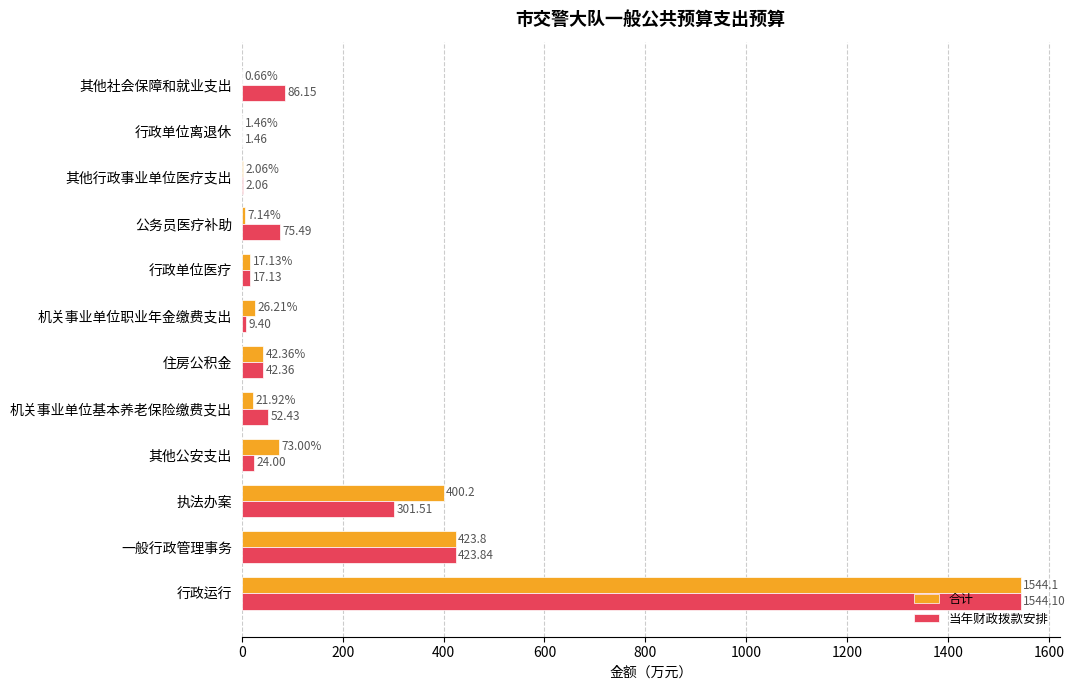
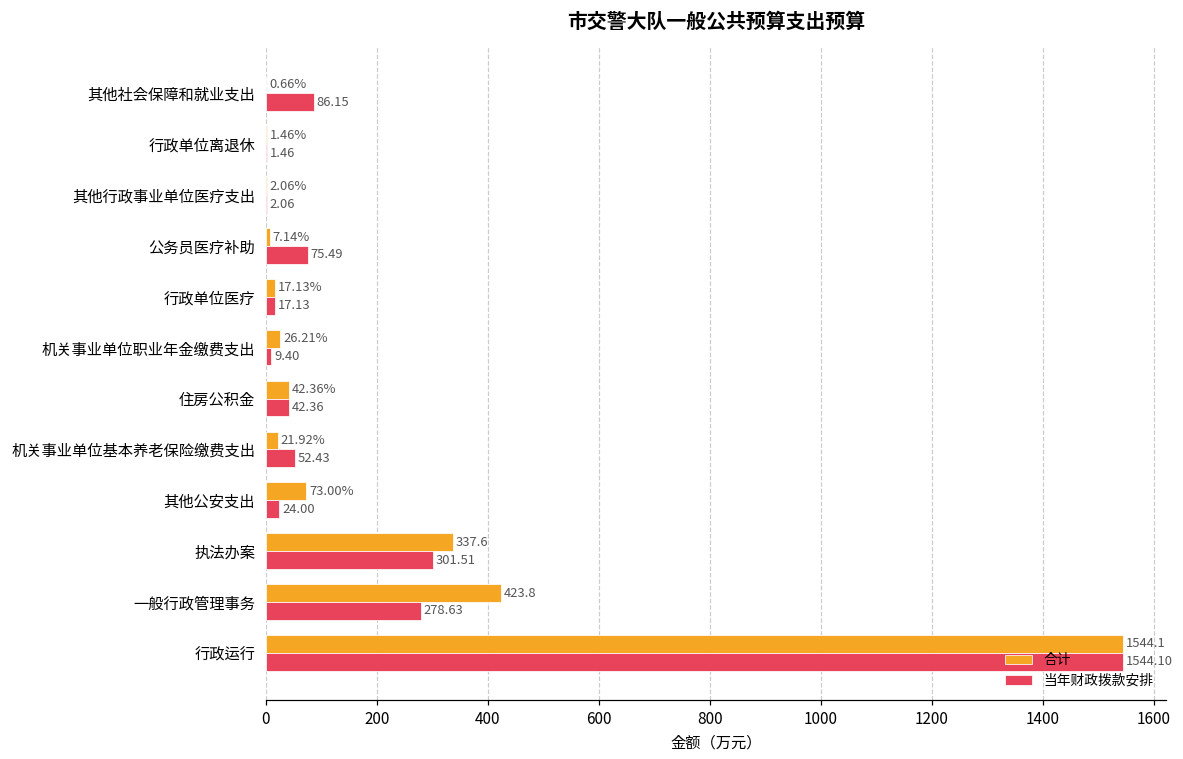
  {
    "合计": {
      "其他社会保障和就业支出": "0.66%",
      "行政单位离退休": "1.46%",
      "其他行政事业单位医疗支出": "2.06%",
      "公务员医疗补助": "7.14%",
      "行政单位医疗": "17.13%",
      "机关事业单位职业年金缴费支出": "26.21%",
      "住房公积金": "42.36%",
      "机关事业单位基本养老保险缴费支出": "21.92%",
      "其他公安支出": "73.00%",
-     "执法办案": "400.2",
+     "执法办案": "337.6",
      "一般行政管理事务": "423.8",
      "行政运行": "1544.1"
    },
    "当年财政拨款安排": {
      "其他社会保障和就业支出": "86.15",
      "行政单位离退休": "1.46",
      "其他行政事业单位医疗支出": "2.06",
      "公务员医疗补助": "75.49",
      "行政单位医疗": "17.13",
      "机关事业单位职业年金缴费支出": "9.40",
      "住房公积金": "42.36",
      "机关事业单位基本养老保险缴费支出": "52.43",
      "其他公安支出": "24.00",
      "执法办案": "301.51",
-     "一般行政管理事务": "423.84",
+     "一般行政管理事务": "278.63",
      "行政运行": "1544.10"
    }
  }
